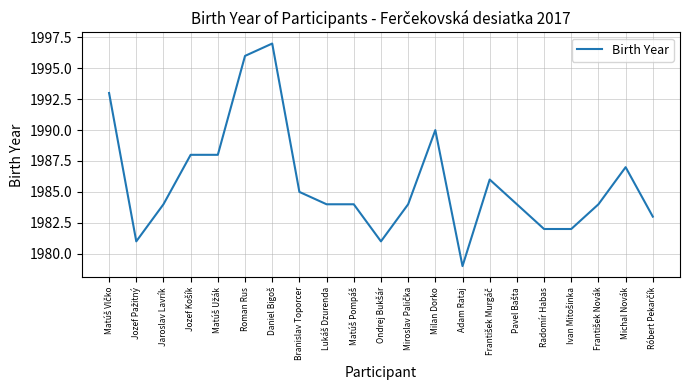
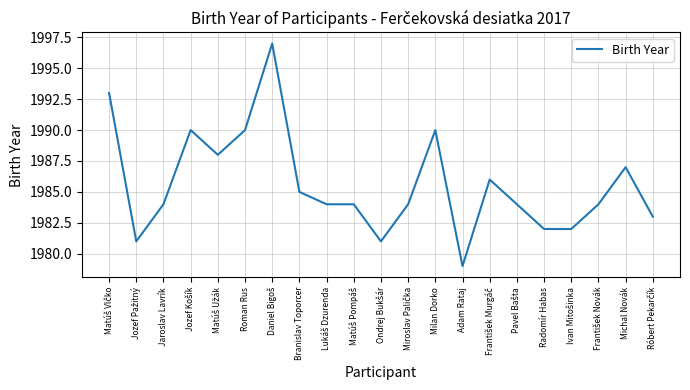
  {
    "Matúš Vlčko": 1993,
    "Jozef Pažitný": 1981,
    "Jaroslav Lavrík": 1984,
-   "Jozef Košík": 1988,
+   "Jozef Košík": 1990,
    "Matúš Užák": 1988,
-   "Roman Rus": 1996,
+   "Roman Rus": 1990,
    "Daniel Bigoš": 1997,
    "Branislav Toporcer": 1985,
    "Lukáš Dzurenda": 1984,
    "Matúš Pompáš": 1984,
    "Ondrej Bukšár": 1981,
    "Miroslav Palička": 1984,
    "Milan Dorko": 1990,
    "Adam Rataj": 1979,
    "František Murgáč": 1986,
    "Pavel Bašta": 1984,
    "Radomír Habas": 1982,
    "Ivan Mitošinka": 1982,
    "František Novák": 1984,
    "Michal Novák": 1987,
    "Róbert Pekarčík": 1983
  }
